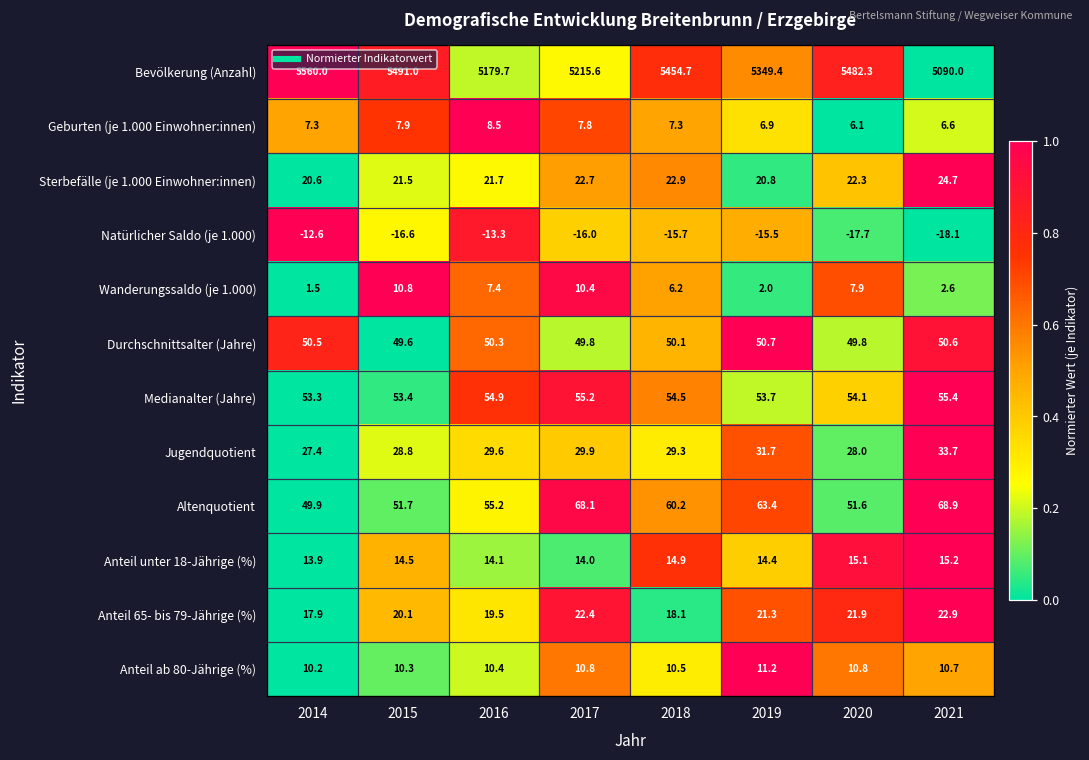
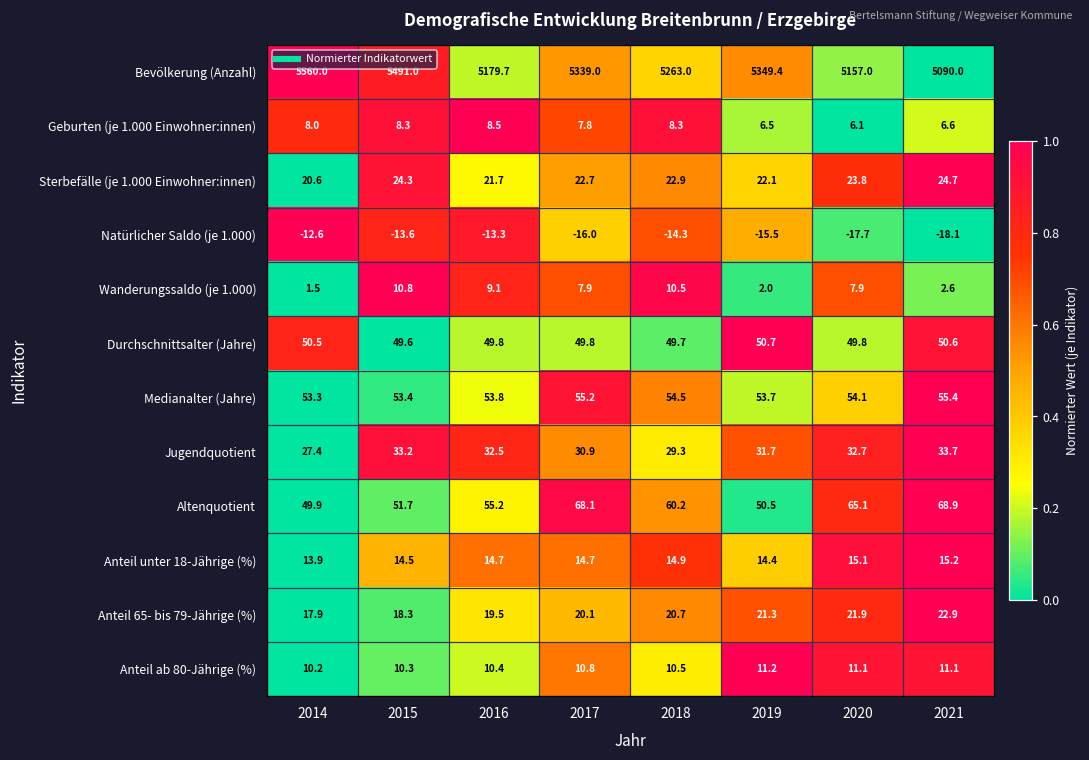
  {
    "Bevölkerung (Anzahl)": {
      "2016": 5179.7,
-     "2017": 5215.6,
-     "2018": 5454.7,
+     "2017": 5339.0,
+     "2018": 5263.0,
      "2019": 5349.4,
-     "2020": 5482.3,
+     "2020": 5157.0,
      "2021": 5090.0
    },
    "Geburten (je 1.000 Einwohner:innen)": {
-     "2014": 7.3,
-     "2015": 7.9,
+     "2014": 8.0,
+     "2015": 8.3,
      "2016": 8.5,
      "2017": 7.8,
-     "2018": 7.3,
-     "2019": 6.9,
+     "2018": 8.3,
+     "2019": 6.5,
      "2020": 6.1,
      "2021": 6.6
    },
    "Sterbefälle (je 1.000 Einwohner:innen)": {
      "2014": 20.6,
-     "2015": 21.5,
+     "2015": 24.3,
      "2016": 21.7,
      "2017": 22.7,
      "2018": 22.9,
-     "2019": 20.8,
-     "2020": 22.3,
+     "2019": 22.1,
+     "2020": 23.8,
      "2021": 24.7
    },
    "Natürlicher Saldo (je 1.000)": {
      "2014": -12.6,
-     "2015": -16.6,
+     "2015": -13.6,
      "2016": -13.3,
      "2017": -16.0,
-     "2018": -15.7,
+     "2018": -14.3,
      "2019": -15.5,
      "2020": -17.7,
      "2021": -18.1
    },
    "Wanderungssaldo (je 1.000)": {
      "2014": 1.5,
      "2015": 10.8,
-     "2016": 7.4,
-     "2017": 10.4,
-     "2018": 6.2,
+     "2016": 9.1,
+     "2017": 7.9,
+     "2018": 10.5,
      "2019": 2.0,
      "2020": 7.9,
      "2021": 2.6
    },
    "Durchschnittsalter (Jahre)": {
      "2014": 50.5,
      "2015": 49.6,
-     "2016": 50.3,
+     "2016": 49.8,
      "2017": 49.8,
-     "2018": 50.1,
+     "2018": 49.7,
      "2019": 50.7,
      "2020": 49.8,
      "2021": 50.6
    },
    "Medianalter (Jahre)": {
      "2014": 53.3,
      "2015": 53.4,
-     "2016": 54.9,
+     "2016": 53.8,
      "2017": 55.2,
      "2018": 54.5,
      "2019": 53.7,
      "2020": 54.1,
      "2021": 55.4
    },
    "Jugendquotient": {
      "2014": 27.4,
-     "2015": 28.8,
-     "2016": 29.6,
-     "2017": 29.9,
+     "2015": 33.2,
+     "2016": 32.5,
+     "2017": 30.9,
      "2018": 29.3,
      "2019": 31.7,
-     "2020": 28.0,
+     "2020": 32.7,
      "2021": 33.7
    },
    "Altenquotient": {
      "2014": 49.9,
      "2015": 51.7,
      "2016": 55.2,
      "2017": 68.1,
      "2018": 60.2,
-     "2019": 63.4,
-     "2020": 51.6,
+     "2019": 50.5,
+     "2020": 65.1,
      "2021": 68.9
    },
    "Anteil unter 18-Jährige (%)": {
      "2014": 13.9,
      "2015": 14.5,
-     "2016": 14.1,
-     "2017": 14.0,
+     "2016": 14.7,
+     "2017": 14.7,
      "2018": 14.9,
      "2019": 14.4,
      "2020": 15.1,
      "2021": 15.2
    },
    "Anteil 65- bis 79-Jährige (%)": {
      "2014": 17.9,
-     "2015": 20.1,
+     "2015": 18.3,
      "2016": 19.5,
-     "2017": 22.4,
-     "2018": 18.1,
+     "2017": 20.1,
+     "2018": 20.7,
      "2019": 21.3,
      "2020": 21.9,
      "2021": 22.9
    },
    "Anteil ab 80-Jährige (%)": {
      "2014": 10.2,
      "2015": 10.3,
      "2016": 10.4,
      "2017": 10.8,
      "2018": 10.5,
      "2019": 11.2,
-     "2020": 10.8,
-     "2021": 10.7
+     "2020": 11.1,
+     "2021": 11.1
    }
  }
